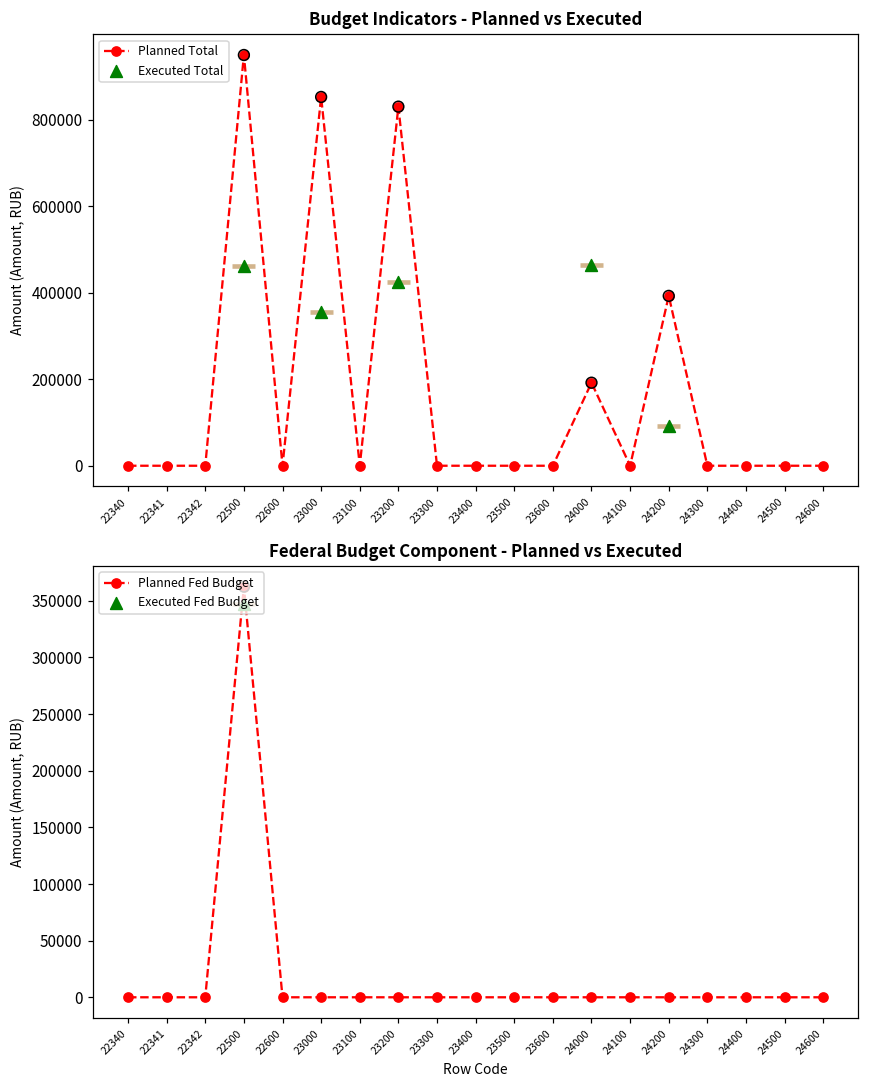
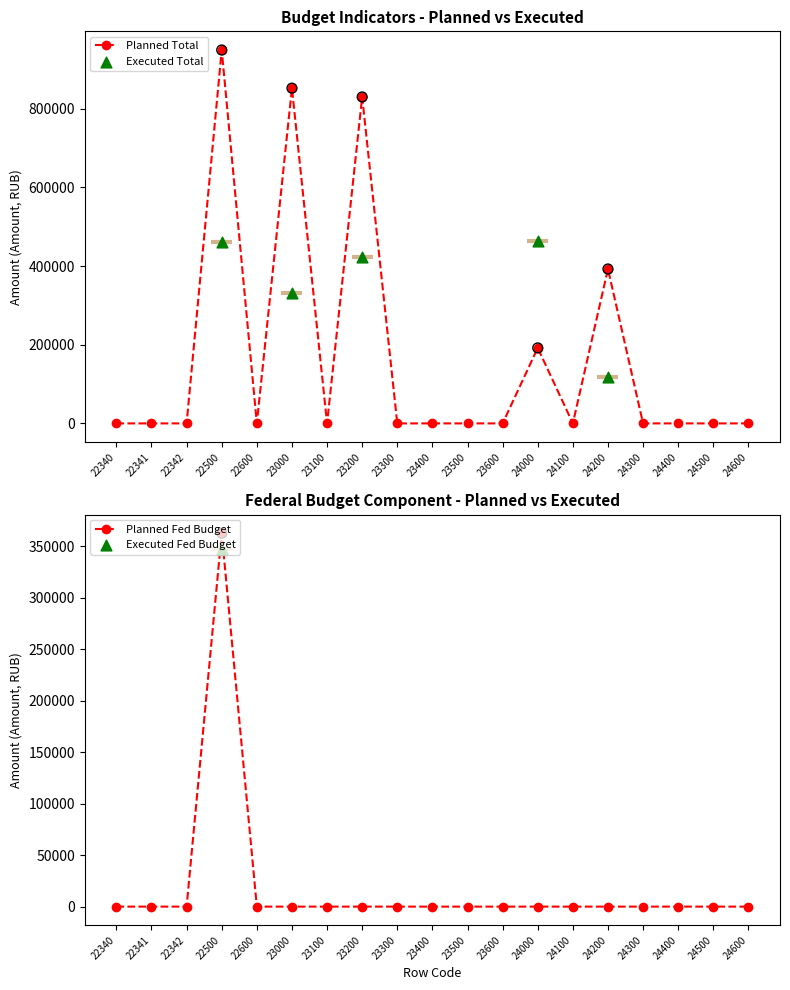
  {
    "Budget Indicators - Planned vs Executed": {
      "Planned Total": {
        "22340": 0,
        "22341": 0,
        "22342": 0,
        "22600": 0,
        "23100": 0,
        "23300": 0,
        "23400": 0,
        "23500": 0,
        "23600": 0,
        "24100": 0,
        "24300": 0,
        "24400": 0,
        "24500": 0,
        "24600": 0
      },
      "Executed Total": {
-       "23000": 360000,
-       "24200": 90000
+       "23000": 330000,
+       "24200": 120000
      }
    },
    "Federal Budget Component - Planned vs Executed": {
      "Planned Fed Budget": {
        "22340": 0,
        "22341": 0,
        "22342": 0,
        "22600": 0,
        "23000": 0,
        "23100": 0,
        "23200": 0,
        "23300": 0,
        "23400": 0,
        "23500": 0,
        "23600": 0,
        "24000": 0,
        "24100": 0,
        "24200": 0,
        "24300": 0,
        "24400": 0,
        "24500": 0,
        "24600": 0
      }
    }
  }
